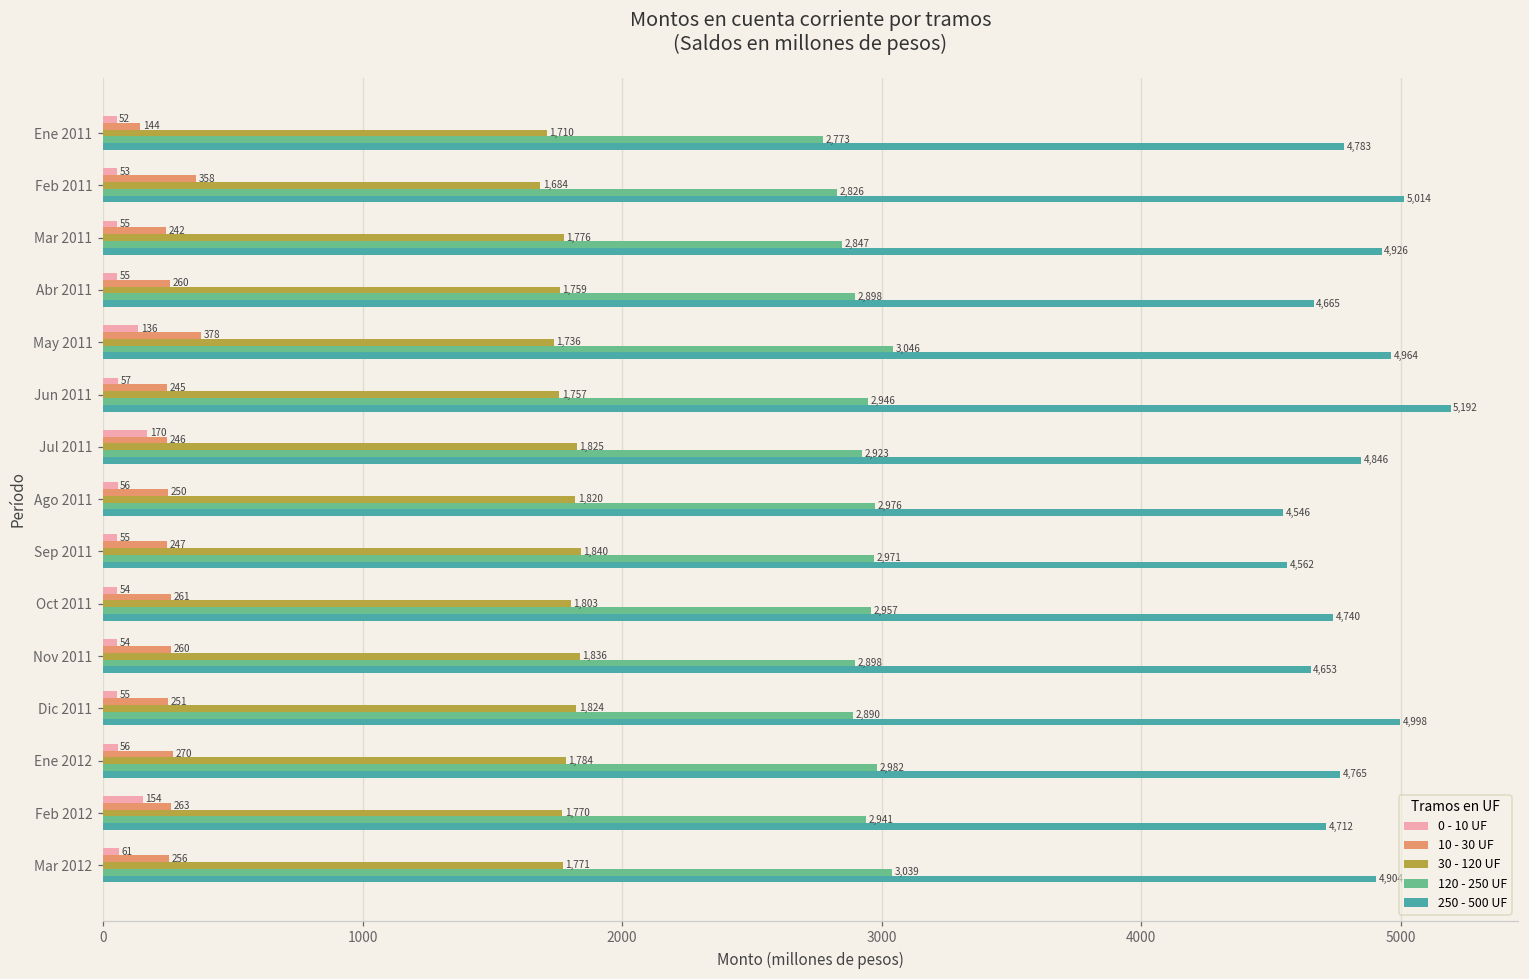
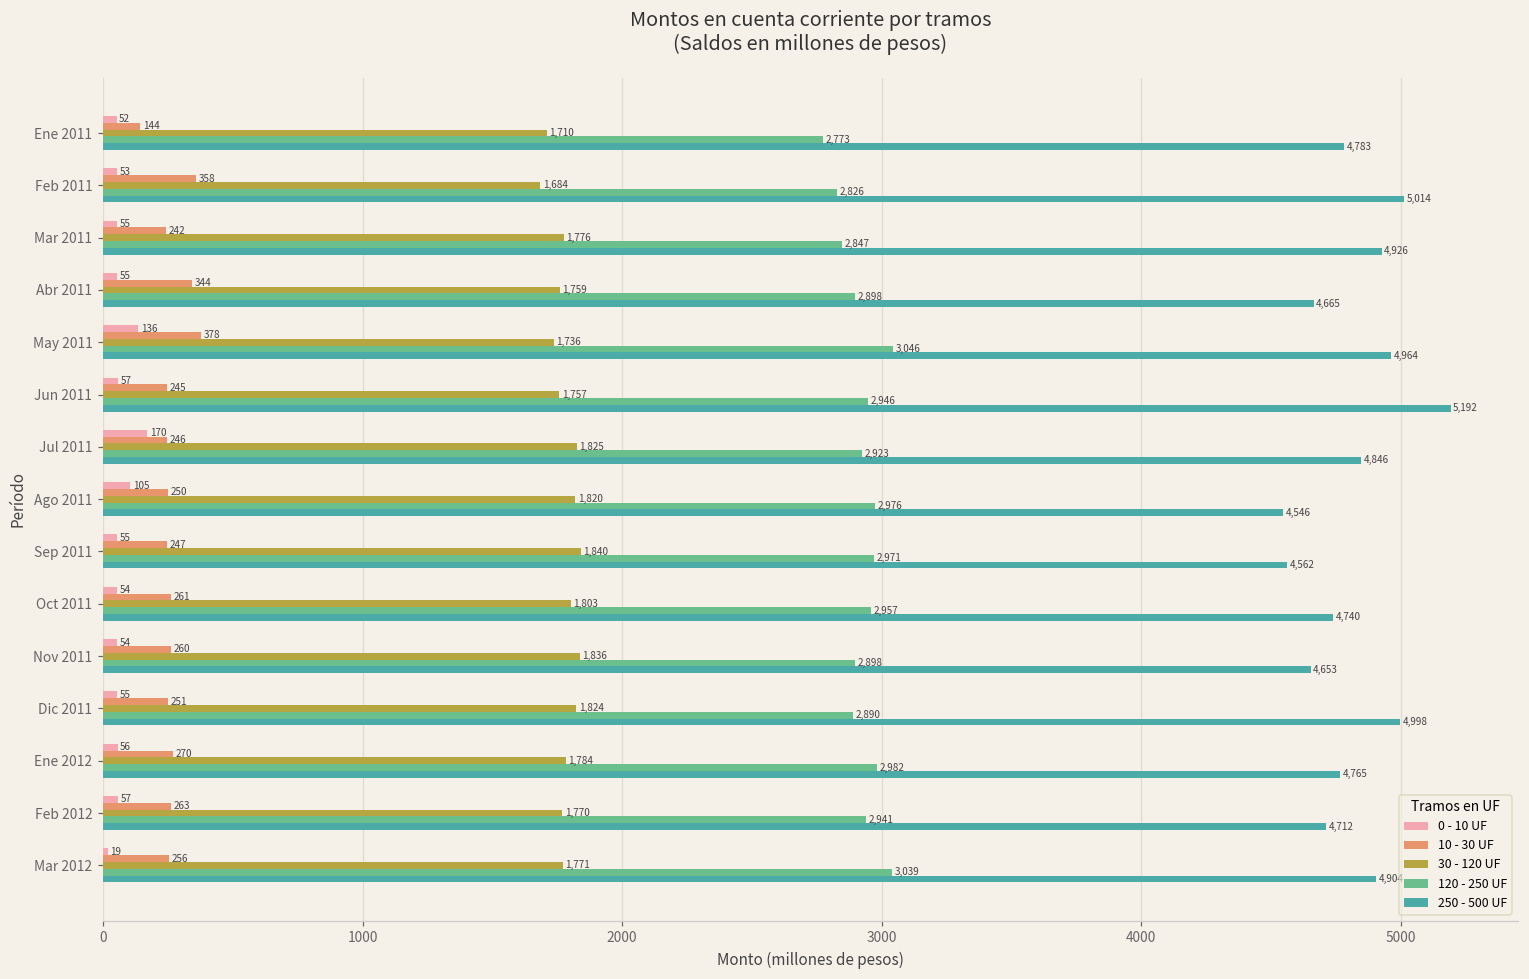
  {
    "0 - 10 UF": {
      "Ene 2011": "52",
      "Feb 2011": "53",
      "Mar 2011": "55",
      "Abr 2011": "55",
      "May 2011": "136",
      "Jun 2011": "57",
      "Jul 2011": "170",
-     "Ago 2011": "56",
+     "Ago 2011": "105",
      "Sep 2011": "55",
      "Oct 2011": "54",
      "Nov 2011": "54",
      "Dic 2011": "55",
      "Ene 2012": "56",
-     "Feb 2012": "154",
-     "Mar 2012": "61"
+     "Feb 2012": "57",
+     "Mar 2012": "19"
    },
    "10 - 30 UF": {
      "Ene 2011": "144",
      "Feb 2011": "358",
      "Mar 2011": "242",
-     "Abr 2011": "260",
+     "Abr 2011": "344",
      "May 2011": "378",
      "Jun 2011": "245",
      "Jul 2011": "246",
      "Ago 2011": "250",
      "Sep 2011": "247",
      "Oct 2011": "261",
      "Nov 2011": "260",
      "Dic 2011": "251",
      "Ene 2012": "270",
      "Feb 2012": "263",
      "Mar 2012": "256"
    },
    "30 - 120 UF": {
      "Ene 2011": "1,710",
      "Feb 2011": "1,684",
      "Mar 2011": "1,776",
      "Abr 2011": "1,759",
      "May 2011": "1,736",
      "Jun 2011": "1,757",
      "Jul 2011": "1,825",
      "Ago 2011": "1,820",
      "Sep 2011": "1,840",
      "Oct 2011": "1,803",
      "Nov 2011": "1,836",
      "Dic 2011": "1,824",
      "Ene 2012": "1,784",
      "Feb 2012": "1,770",
      "Mar 2012": "1,771"
    }
  }
